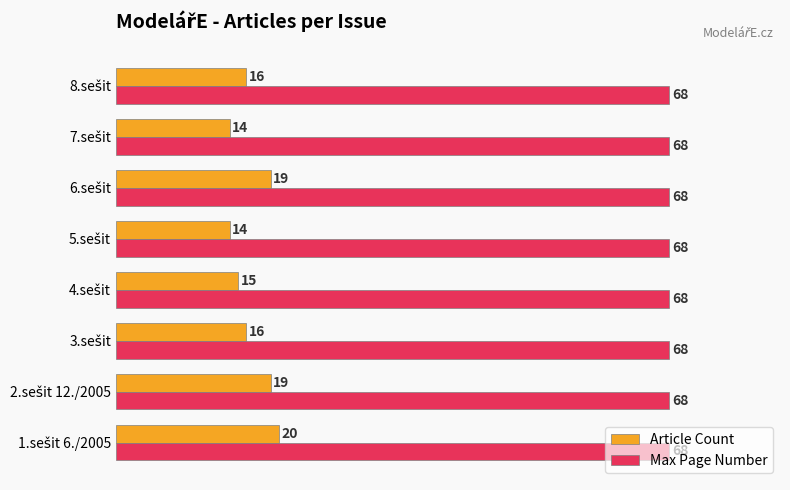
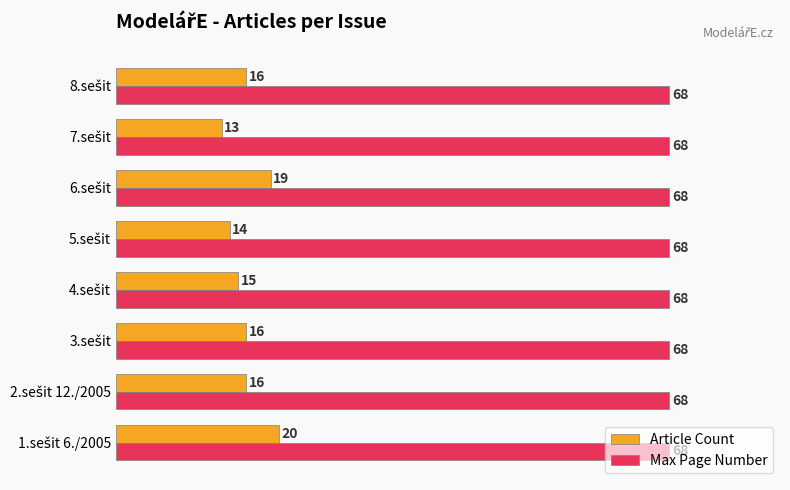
  {
    "Article Count": {
      "8.sešit": 16,
-     "7.sešit": 14,
+     "7.sešit": 13,
      "6.sešit": 19,
      "5.sešit": 14,
      "4.sešit": 15,
      "3.sešit": 16,
-     "2.sešit 12./2005": 19,
+     "2.sešit 12./2005": 16,
      "1.sešit 6./2005": 20
    },
    "Max Page Number": {
      "8.sešit": 68,
      "7.sešit": 68,
      "6.sešit": 68,
      "5.sešit": 68,
      "4.sešit": 68,
      "3.sešit": 68,
      "2.sešit 12./2005": 68
    }
  }
